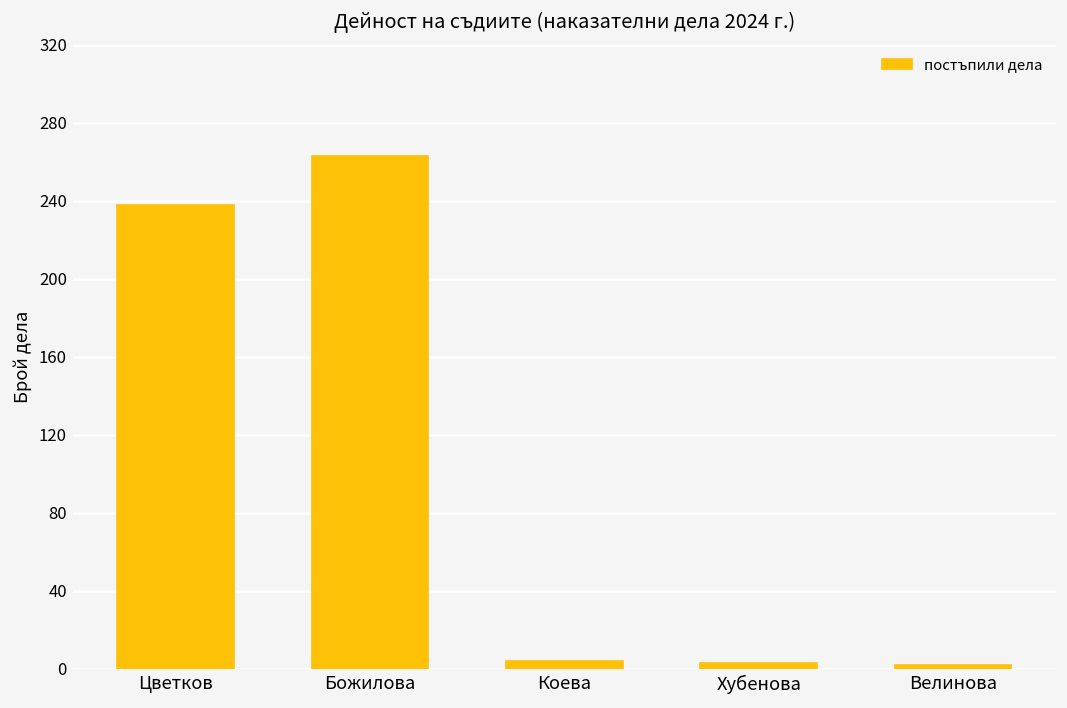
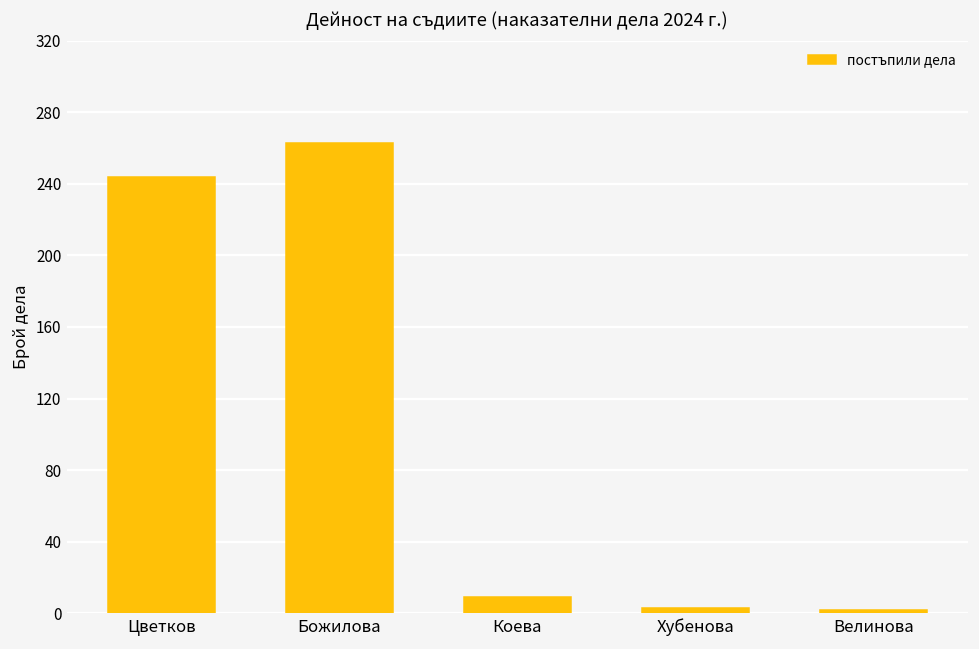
  {
-   "Цветков": 238,
+   "Цветков": 244,
    "Божилова": 263,
-   "Коева": 4,
+   "Коева": 9,
    "Хубенова": 3,
    "Велинова": 2
  }
